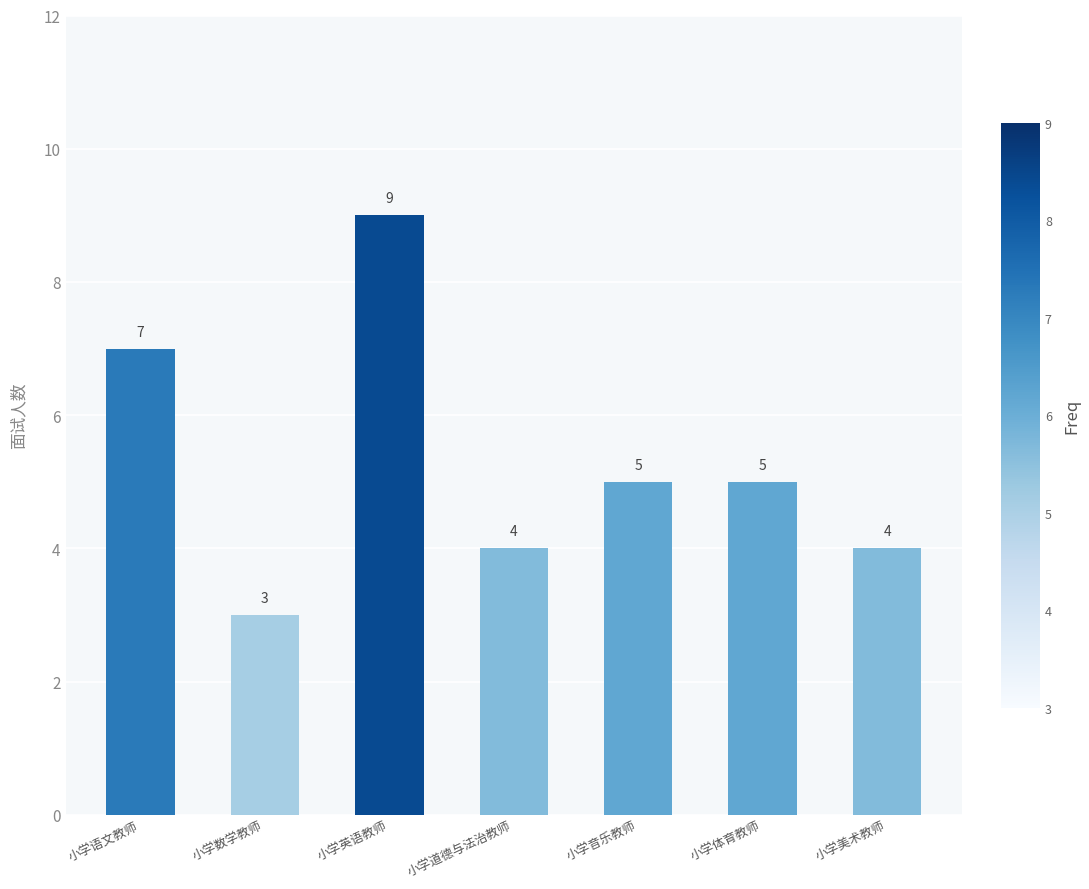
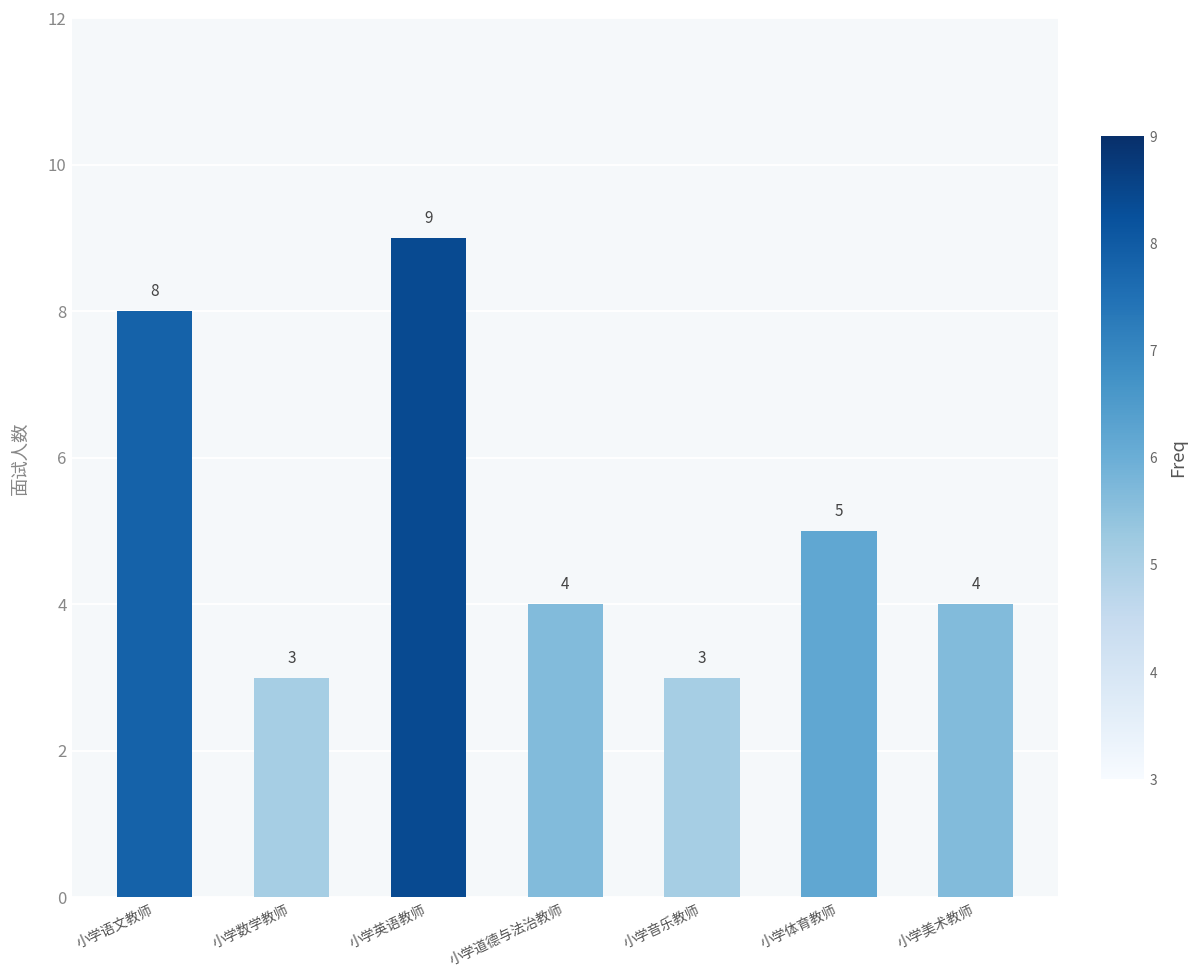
  {
-   "小学语文教师": 7,
+   "小学语文教师": 8,
    "小学数学教师": 3,
    "小学英语教师": 9,
    "小学道德与法治教师": 4,
-   "小学音乐教师": 5,
+   "小学音乐教师": 3,
    "小学体育教师": 5,
    "小学美术教师": 4
  }
